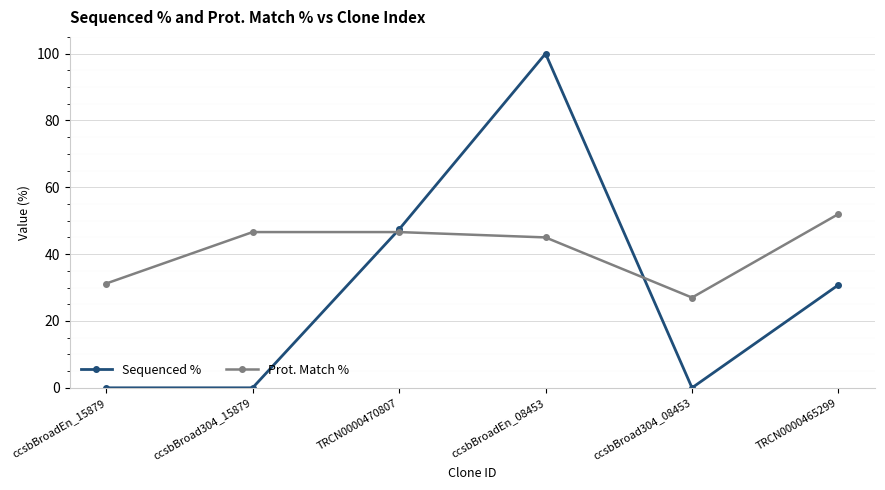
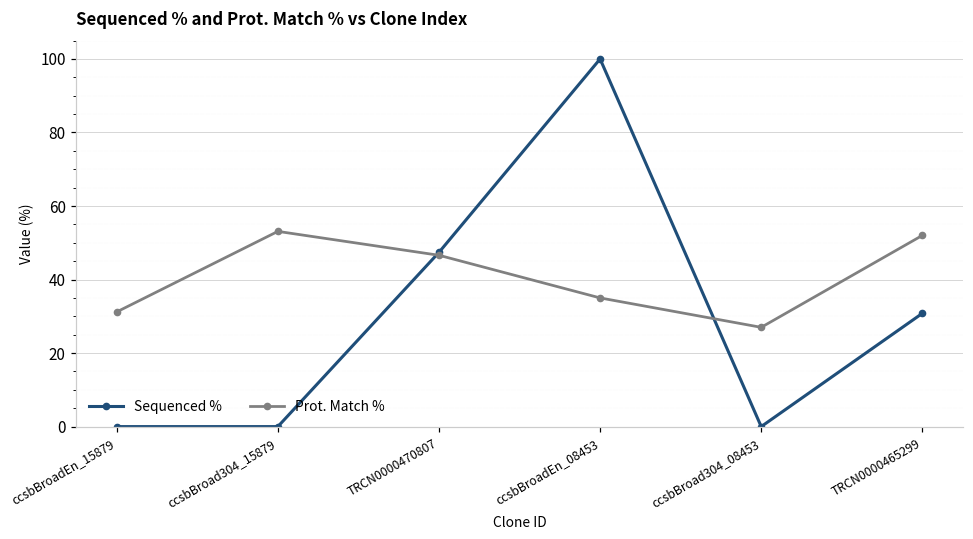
  {
    "Sequenced %": {
      "ccsbBroadEn_15879": 0,
      "ccsbBroad304_15879": 0,
      "TRCN0000470807": 47,
      "ccsbBroadEn_08453": 100,
      "ccsbBroad304_08453": 0,
      "TRCN0000465299": 31
    },
    "Prot. Match %": {
      "ccsbBroadEn_15879": 31,
-     "ccsbBroad304_15879": 47,
+     "ccsbBroad304_15879": 53,
      "TRCN0000470807": 47,
-     "ccsbBroadEn_08453": 45,
+     "ccsbBroadEn_08453": 35,
      "ccsbBroad304_08453": 27,
      "TRCN0000465299": 52
    }
  }
